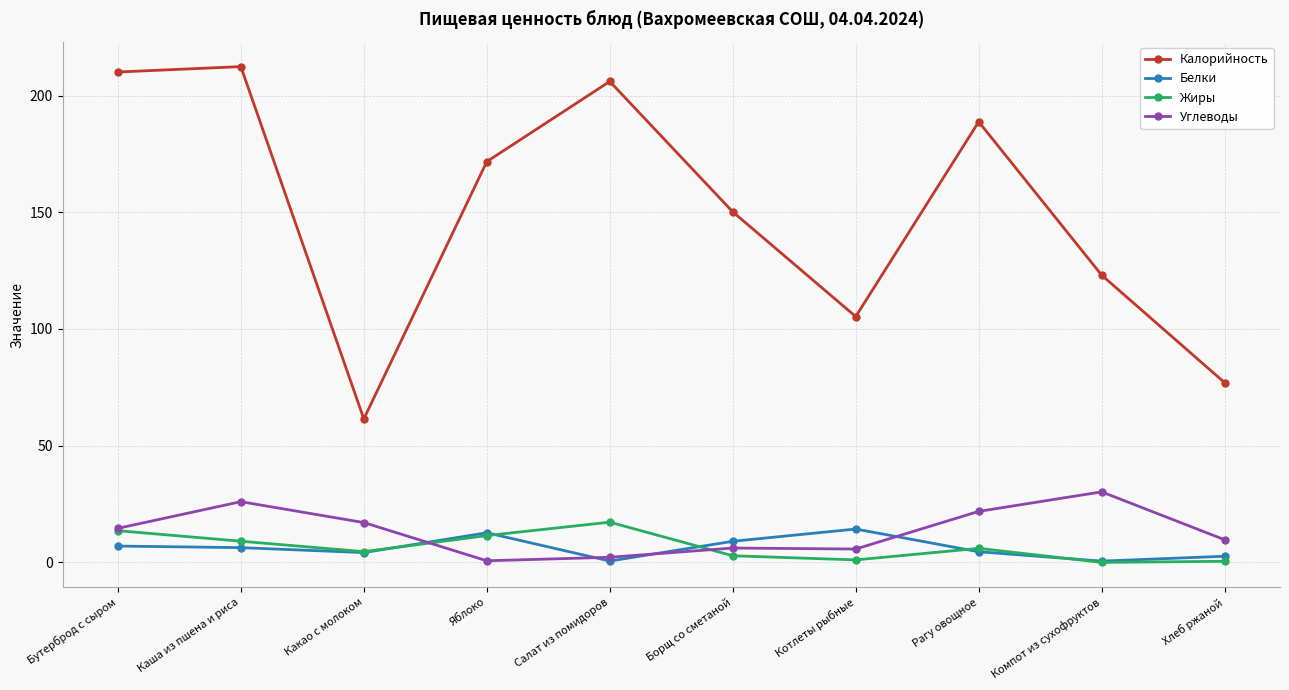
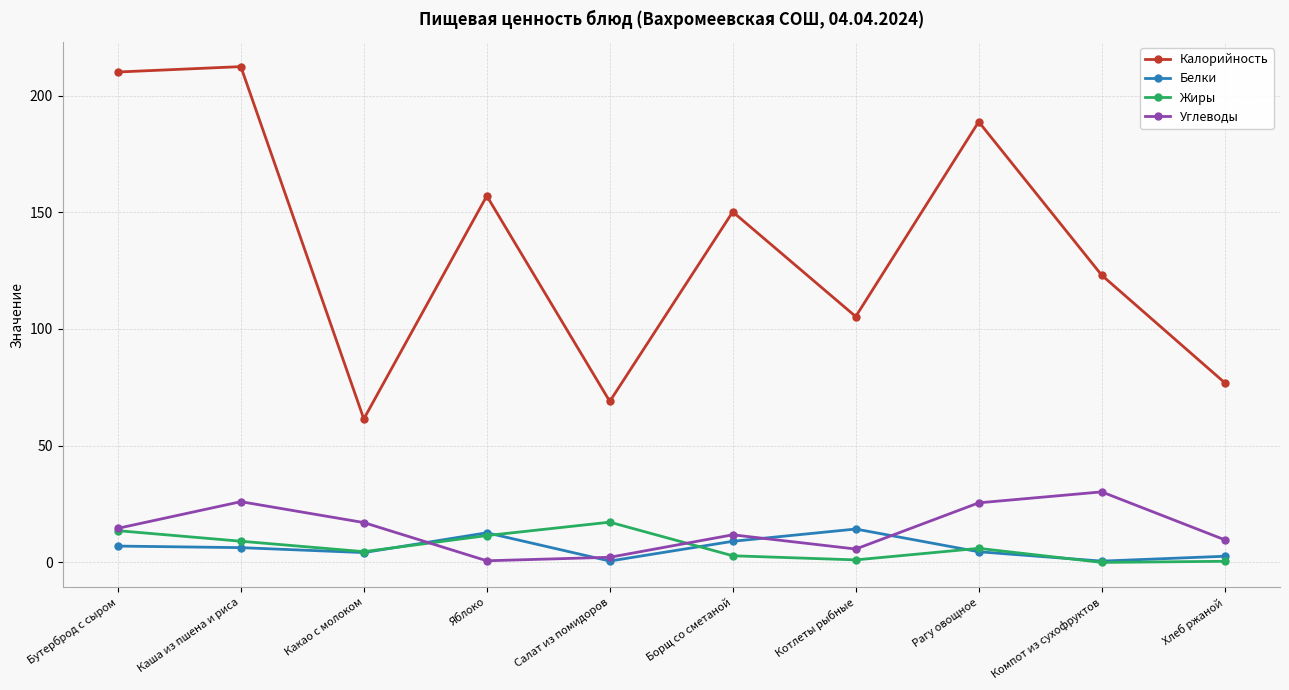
  {
    "Калорийность": {
      "Бутерброд с сыром": 210,
      "Каша из пшена и риса": 212,
      "Какао с молоком": 61,
-     "Яблоко": 172,
-     "Салат из помидоров": 206,
+     "Яблоко": 157,
+     "Салат из помидоров": 69,
      "Борщ со сметаной": 150,
      "Котлеты рыбные": 105,
      "Рагу овощное": 189,
      "Компот из сухофруктов": 123,
      "Хлеб ржаной": 77
    },
    "Белки": {
      "Бутерброд с сыром": 7,
      "Каша из пшена и риса": 6,
      "Яблоко": 13,
      "Салат из помидоров": 1,
      "Борщ со сметаной": 9,
      "Котлеты рыбные": 14,
      "Рагу овощное": 5,
      "Хлеб ржаной": 3
    },
    "Жиры": {
      "Каша из пшена и риса": 9,
      "Яблоко": 12,
      "Салат из помидоров": 17,
      "Борщ со сметаной": 3,
      "Котлеты рыбные": 1,
      "Рагу овощное": 6,
      "Хлеб ржаной": 0
    },
    "Углеводы": {
      "Каша из пшена и риса": 26,
      "Какао с молоком": 17,
      "Яблоко": 1,
      "Салат из помидоров": 2,
-     "Борщ со сметаной": 6,
+     "Борщ со сметаной": 12,
      "Котлеты рыбные": 6,
-     "Рагу овощное": 22,
+     "Рагу овощное": 26,
      "Компот из сухофруктов": 30,
      "Хлеб ржаной": 10
    }
  }
